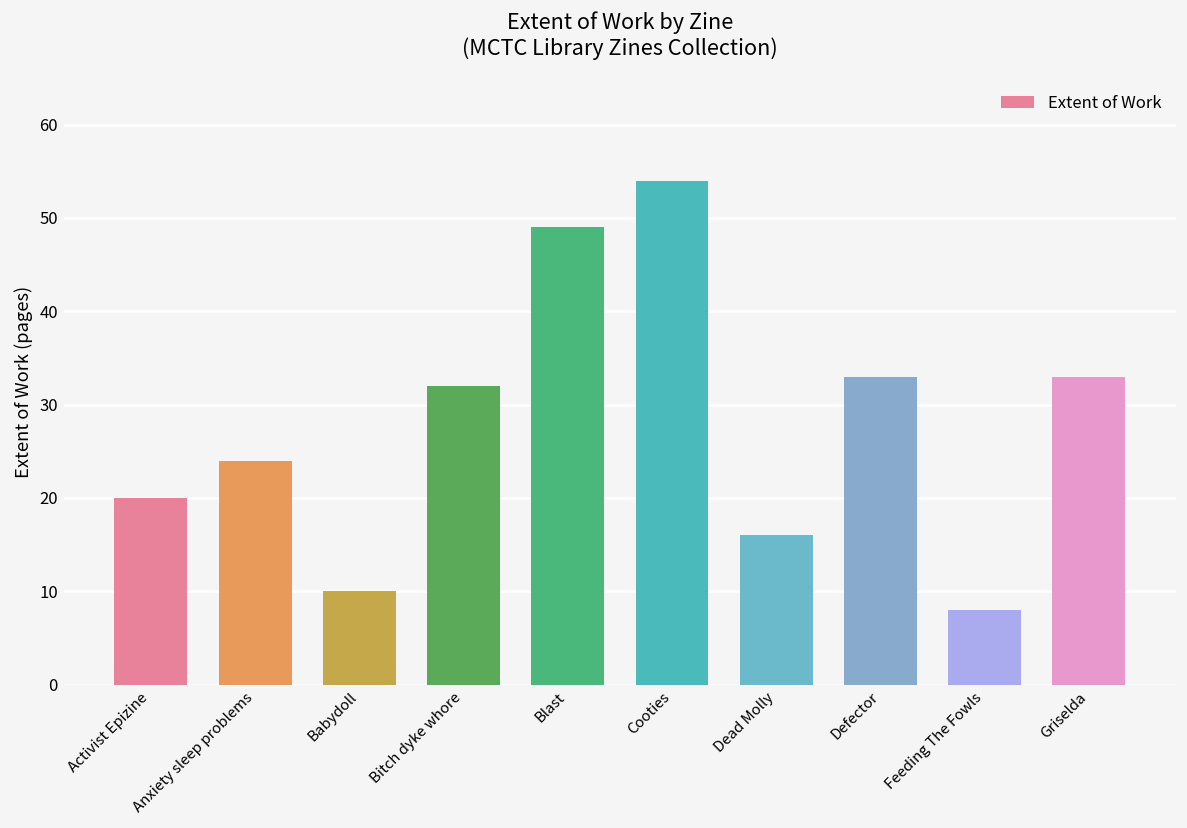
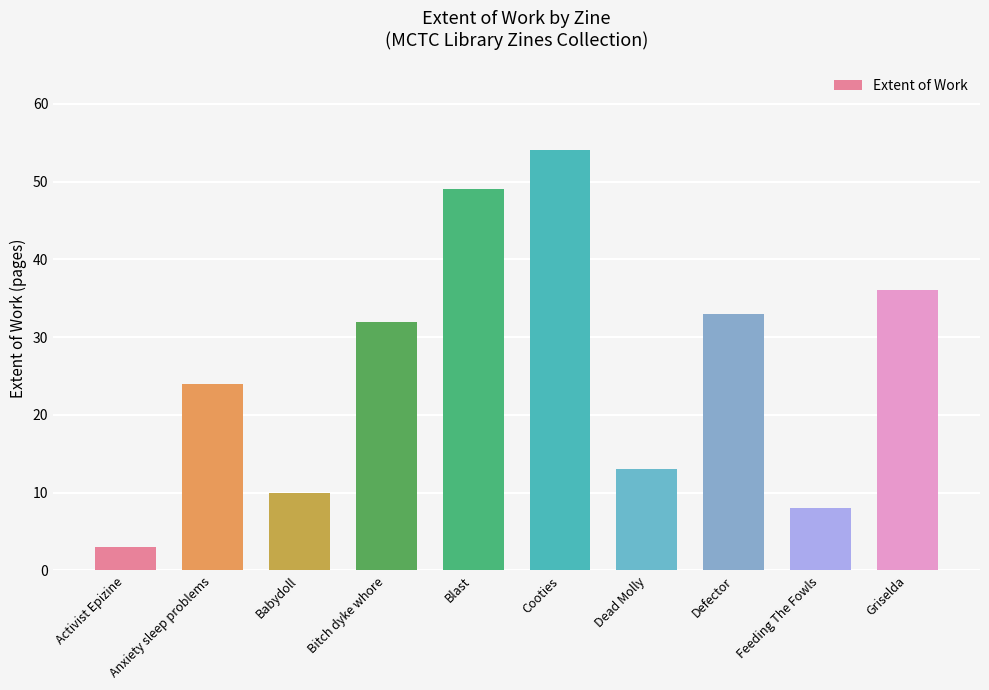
  {
-   "Activist Epizine": 20,
+   "Activist Epizine": 3,
    "Anxiety sleep problems": 24,
    "Babydoll": 10,
    "Bitch dyke whore": 32,
    "Blast": 49,
    "Cooties": 54,
-   "Dead Molly": 16,
+   "Dead Molly": 13,
    "Defector": 33,
    "Feeding The Fowls": 8,
-   "Griselda": 33
+   "Griselda": 36
  }
